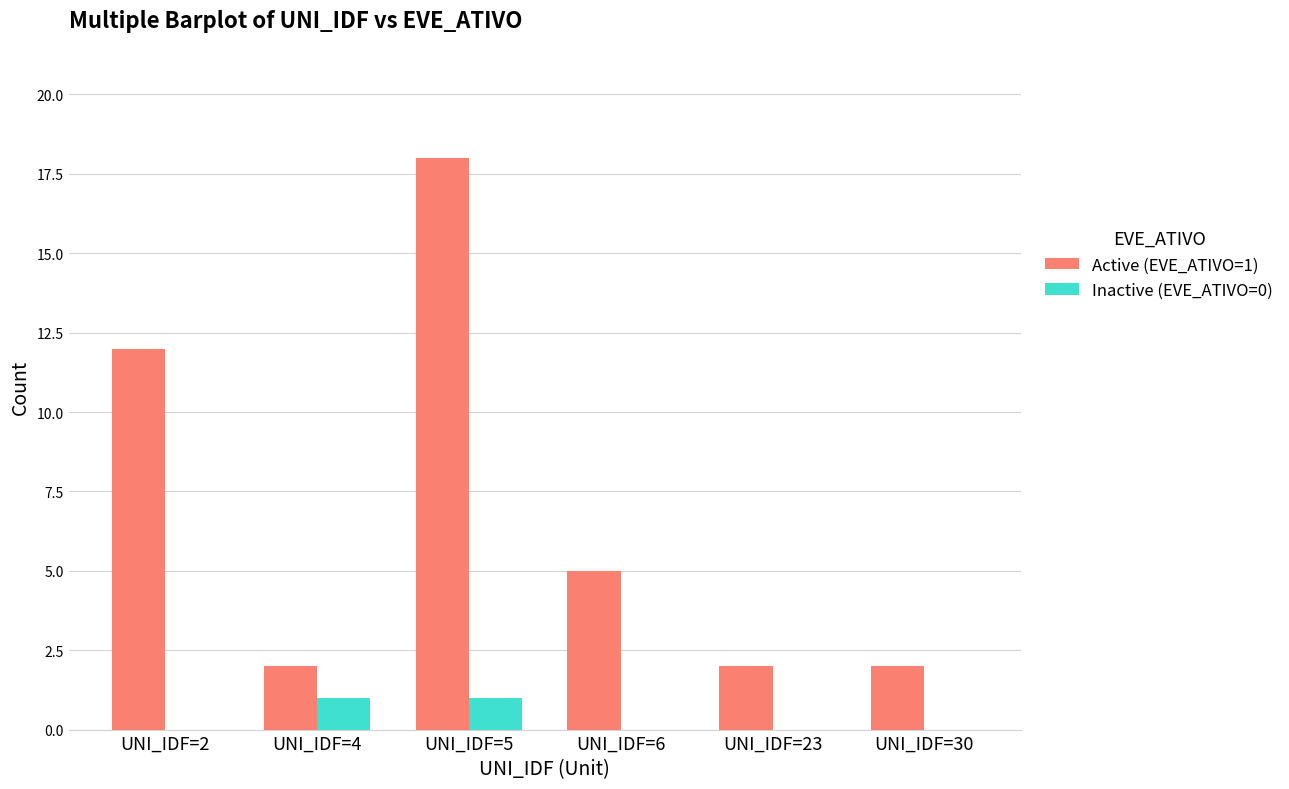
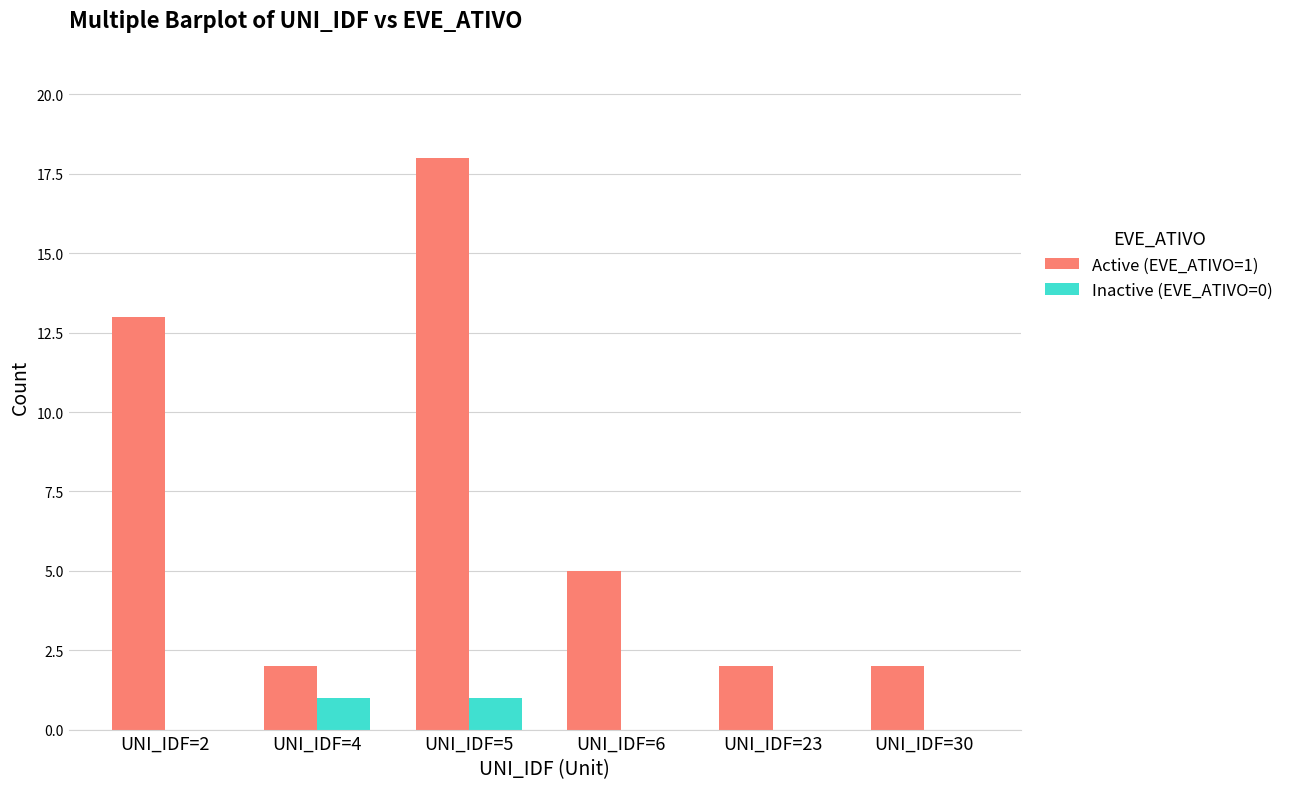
  {
    "Active (EVE_ATIVO=1)": {
-     "UNI_IDF=2": 12,
+     "UNI_IDF=2": 13,
      "UNI_IDF=4": 2,
      "UNI_IDF=5": 18,
      "UNI_IDF=6": 5,
      "UNI_IDF=23": 2,
      "UNI_IDF=30": 2
    },
    "Inactive (EVE_ATIVO=0)": {
      "UNI_IDF=2": 0,
      "UNI_IDF=4": 1,
      "UNI_IDF=5": 1,
      "UNI_IDF=6": 0,
      "UNI_IDF=23": 0,
      "UNI_IDF=30": 0
    }
  }
